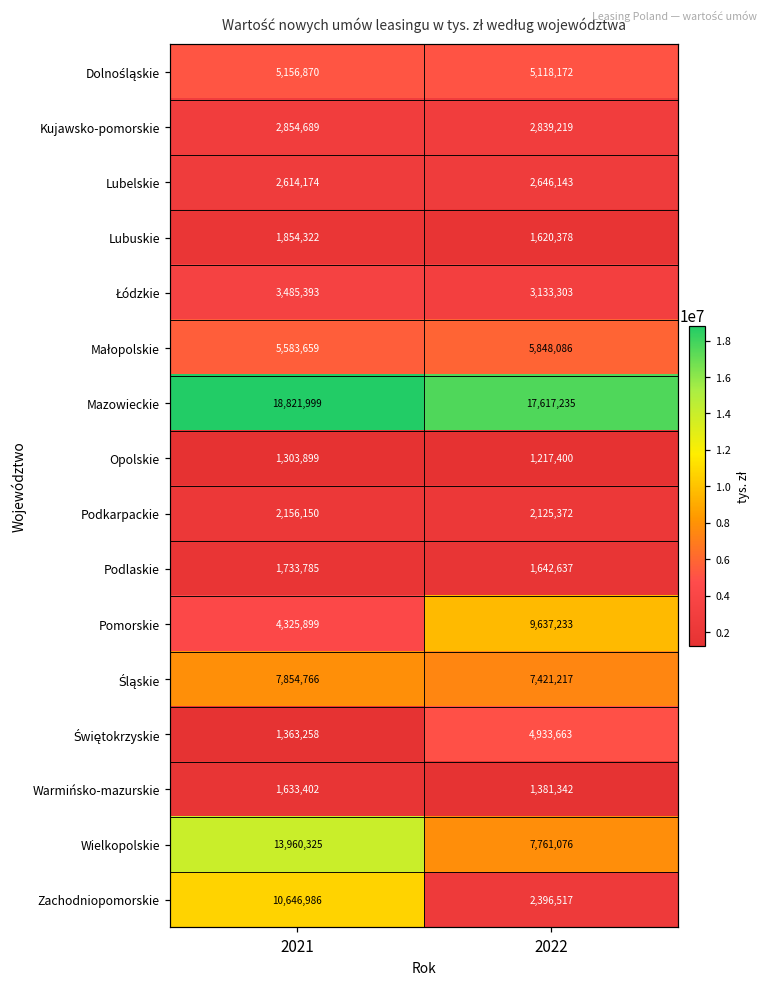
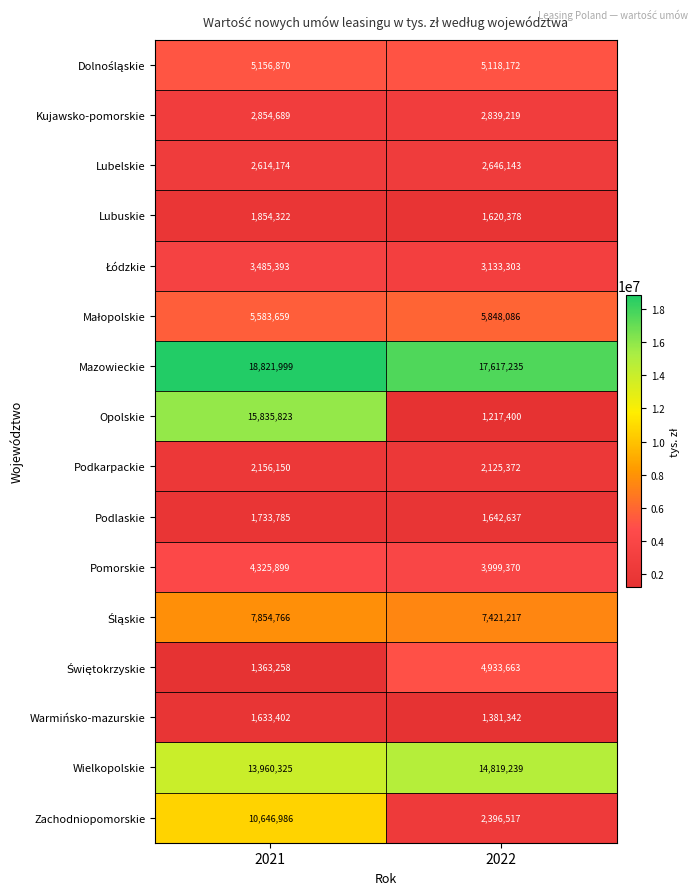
  {
    "Dolnośląskie": {
      "2021": "5,156,870",
      "2022": "5,118,172"
    },
    "Kujawsko-pomorskie": {
      "2021": "2,854,689",
      "2022": "2,839,219"
    },
    "Lubelskie": {
      "2021": "2,614,174",
      "2022": "2,646,143"
    },
    "Lubuskie": {
      "2021": "1,854,322",
      "2022": "1,620,378"
    },
    "Łódzkie": {
      "2021": "3,485,393",
      "2022": "3,133,303"
    },
    "Małopolskie": {
      "2021": "5,583,659",
      "2022": "5,848,086"
    },
    "Mazowieckie": {
      "2021": "18,821,999",
      "2022": "17,617,235"
    },
    "Opolskie": {
-     "2021": "1,303,899",
+     "2021": "15,835,823",
      "2022": "1,217,400"
    },
    "Podkarpackie": {
      "2021": "2,156,150",
      "2022": "2,125,372"
    },
    "Podlaskie": {
      "2021": "1,733,785",
      "2022": "1,642,637"
    },
    "Pomorskie": {
      "2021": "4,325,899",
-     "2022": "9,637,233"
+     "2022": "3,999,370"
    },
    "Śląskie": {
      "2021": "7,854,766",
      "2022": "7,421,217"
    },
    "Świętokrzyskie": {
      "2021": "1,363,258",
      "2022": "4,933,663"
    },
    "Warmińsko-mazurskie": {
      "2021": "1,633,402",
      "2022": "1,381,342"
    },
    "Wielkopolskie": {
      "2021": "13,960,325",
-     "2022": "7,761,076"
+     "2022": "14,819,239"
    },
    "Zachodniopomorskie": {
      "2021": "10,646,986",
      "2022": "2,396,517"
    }
  }
